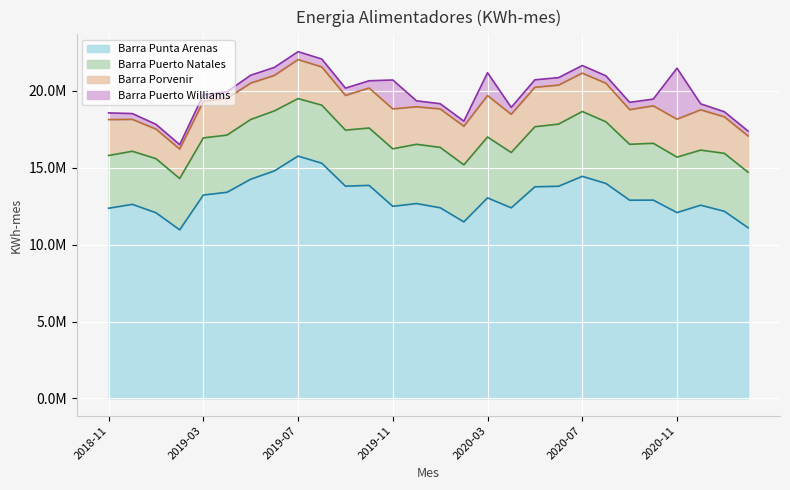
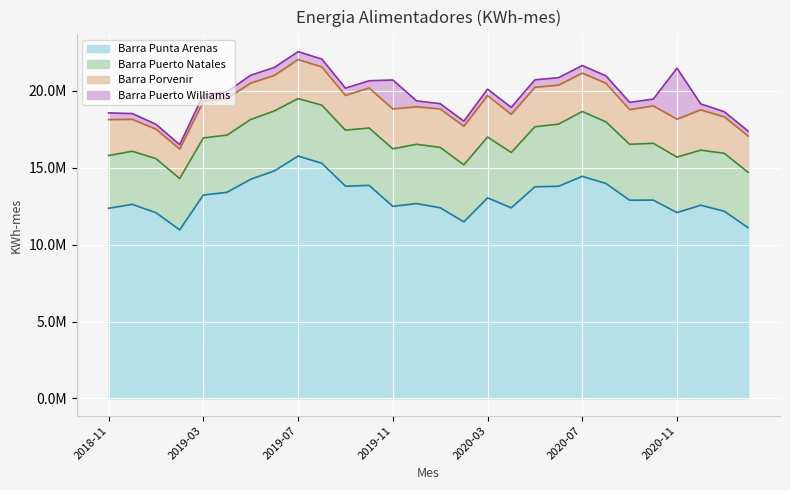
  {
    "Barra Puerto Williams": {
      "2018-11": 400000,
      "2019-07": 500000,
      "2019-11": 1900000,
-     "2020-03": 1500000,
+     "2020-03": 400000,
      "2020-07": 500000,
      "2020-11": 3300000
    }
  }
